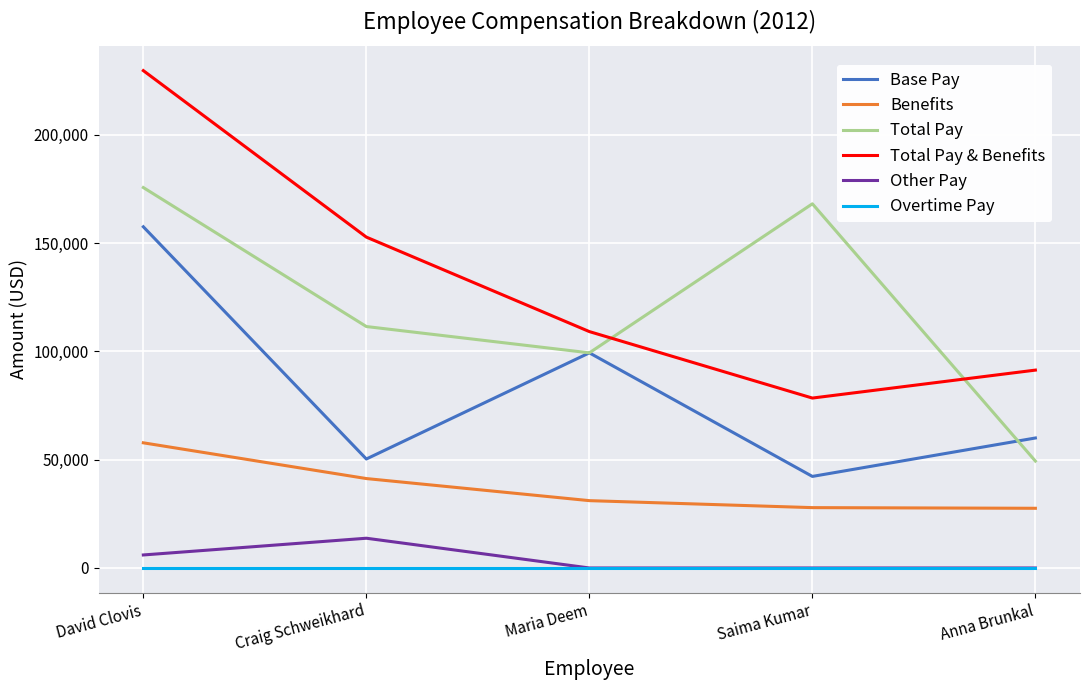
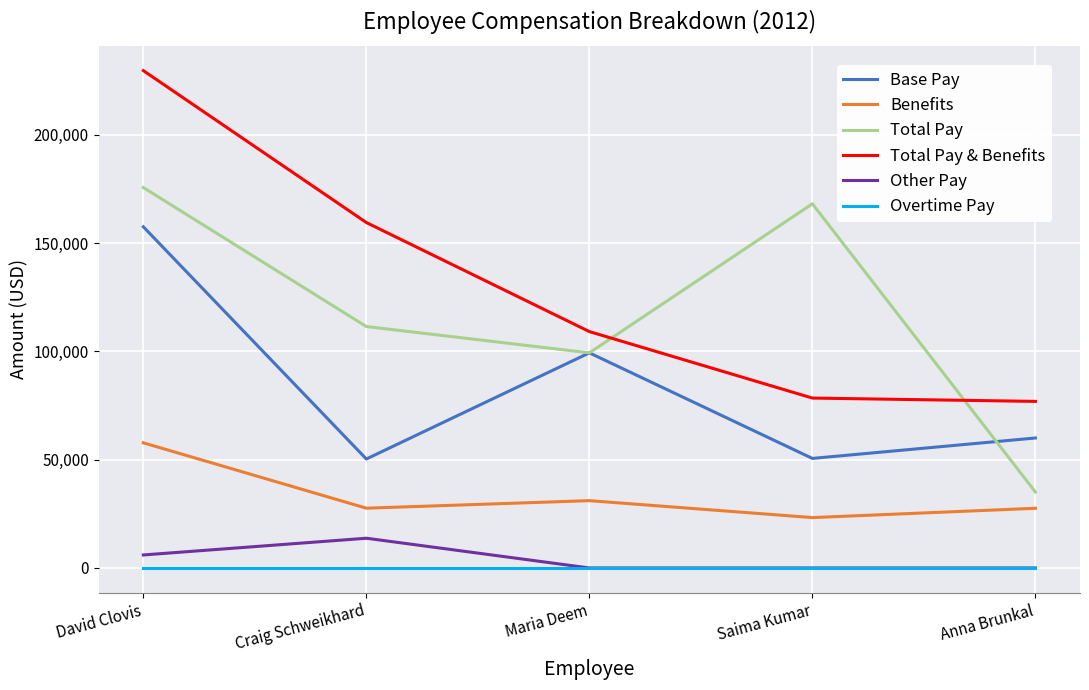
  {
    "Base Pay": {
      "David Clovis": "157,000",
      "Craig Schweikhard": "50,000",
-     "Saima Kumar": "42,000",
+     "Saima Kumar": "51,000",
      "Anna Brunkal": "60,000"
    },
    "Benefits": {
      "David Clovis": "58,000",
-     "Craig Schweikhard": "41,000",
+     "Craig Schweikhard": "28,000",
      "Maria Deem": "31,000",
-     "Saima Kumar": "28,000",
+     "Saima Kumar": "23,000",
      "Anna Brunkal": "28,000"
    },
    "Total Pay": {
      "David Clovis": "176,000",
      "Craig Schweikhard": "111,000",
      "Saima Kumar": "168,000",
-     "Anna Brunkal": "49,000"
+     "Anna Brunkal": "35,000"
    },
    "Total Pay & Benefits": {
      "David Clovis": "230,000",
-     "Craig Schweikhard": "153,000",
+     "Craig Schweikhard": "159,000",
      "Maria Deem": "109,000",
      "Saima Kumar": "78,000",
-     "Anna Brunkal": "91,000"
+     "Anna Brunkal": "77,000"
    },
    "Other Pay": {
      "David Clovis": "6,000",
      "Craig Schweikhard": "14,000"
    },
    "Overtime Pay": {
      "David Clovis": "0",
      "Craig Schweikhard": "0"
    }
  }
